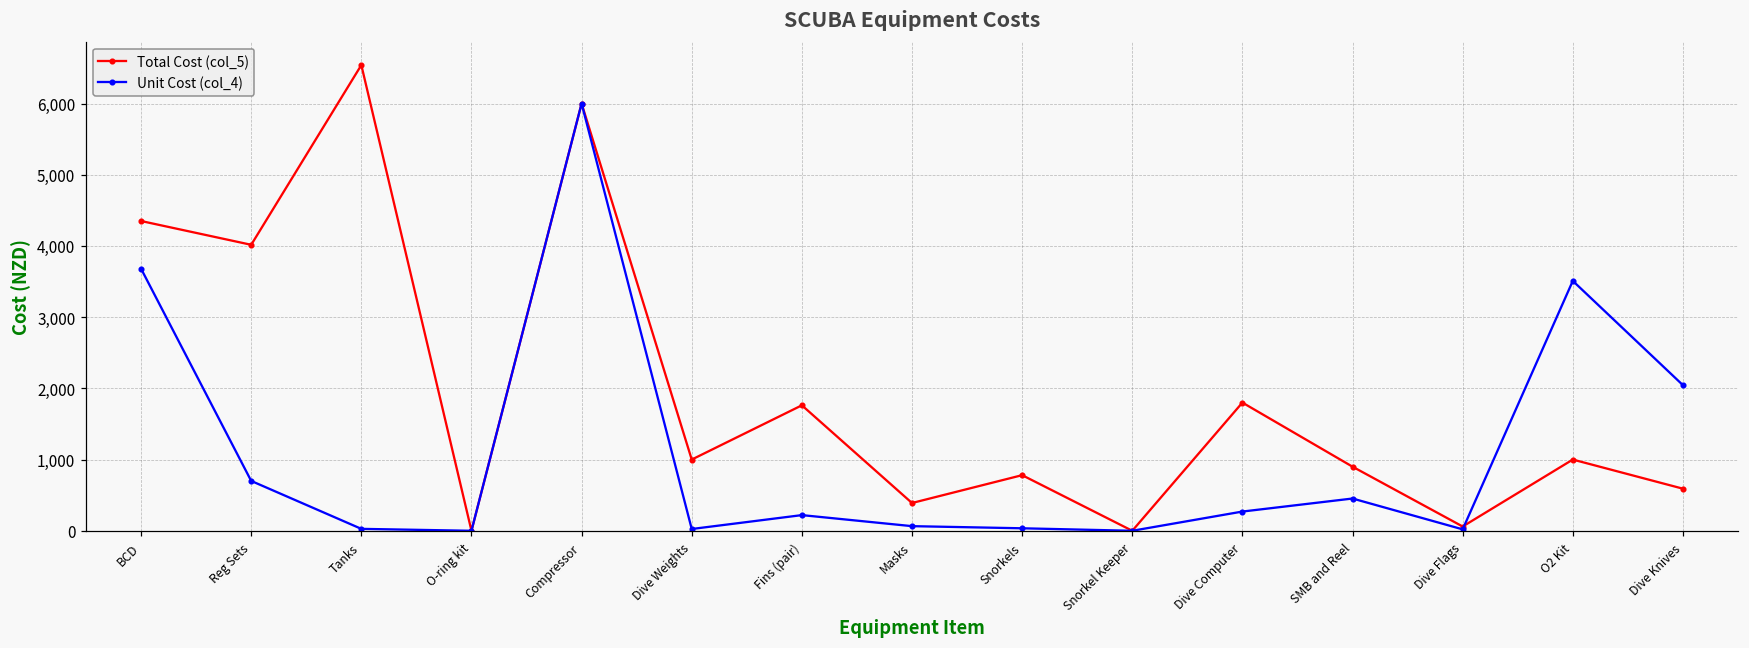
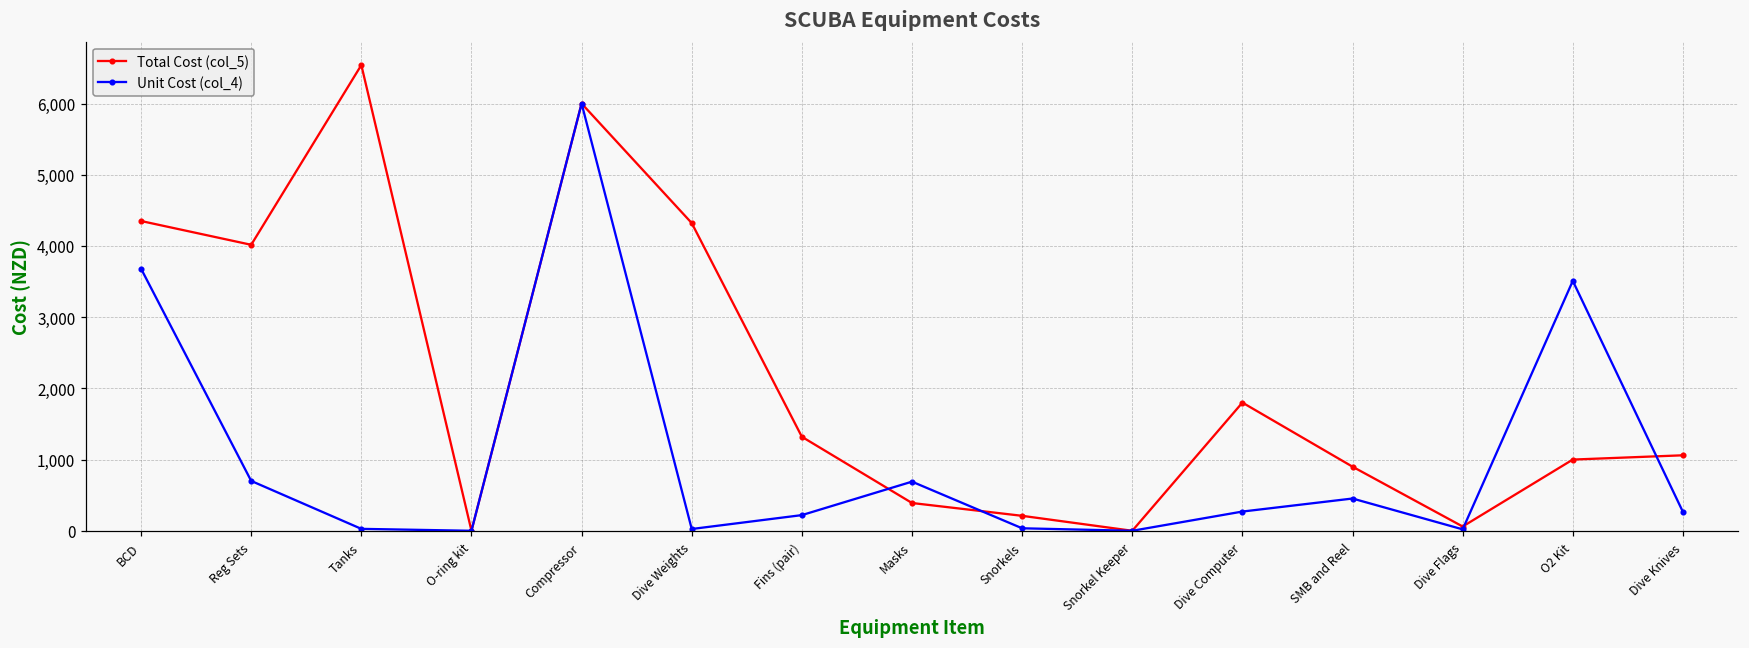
  {
    "Total Cost (col_5)": {
      "BCD": "4,400",
      "Reg Sets": "4,000",
      "Tanks": "6,500",
-     "Dive Weights": "1,000",
-     "Fins (pair)": "1,800",
+     "Dive Weights": "4,300",
+     "Fins (pair)": "1,300",
      "Masks": "400",
-     "Snorkels": "800",
+     "Snorkels": "200",
      "Dive Computer": "1,800",
      "SMB and Reel": "900",
      "O2 Kit": "1,000",
-     "Dive Knives": "600"
+     "Dive Knives": "1,100"
    },
    "Unit Cost (col_4)": {
      "BCD": "3,700",
      "Reg Sets": "700",
      "Tanks": "0",
      "Dive Weights": "0",
      "Fins (pair)": "200",
-     "Masks": "100",
+     "Masks": "700",
      "Snorkels": "0",
      "Dive Computer": "300",
      "SMB and Reel": "500",
      "O2 Kit": "3,500",
-     "Dive Knives": "2,000"
+     "Dive Knives": "300"
    }
  }
